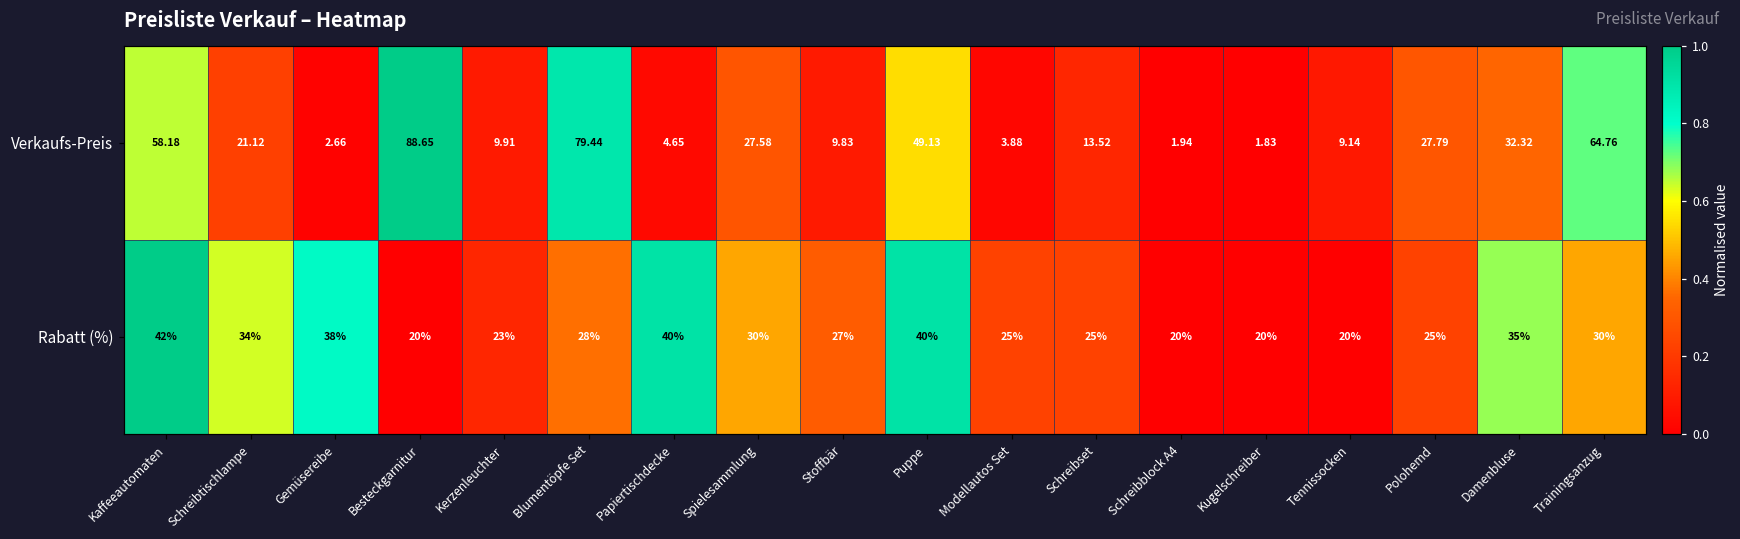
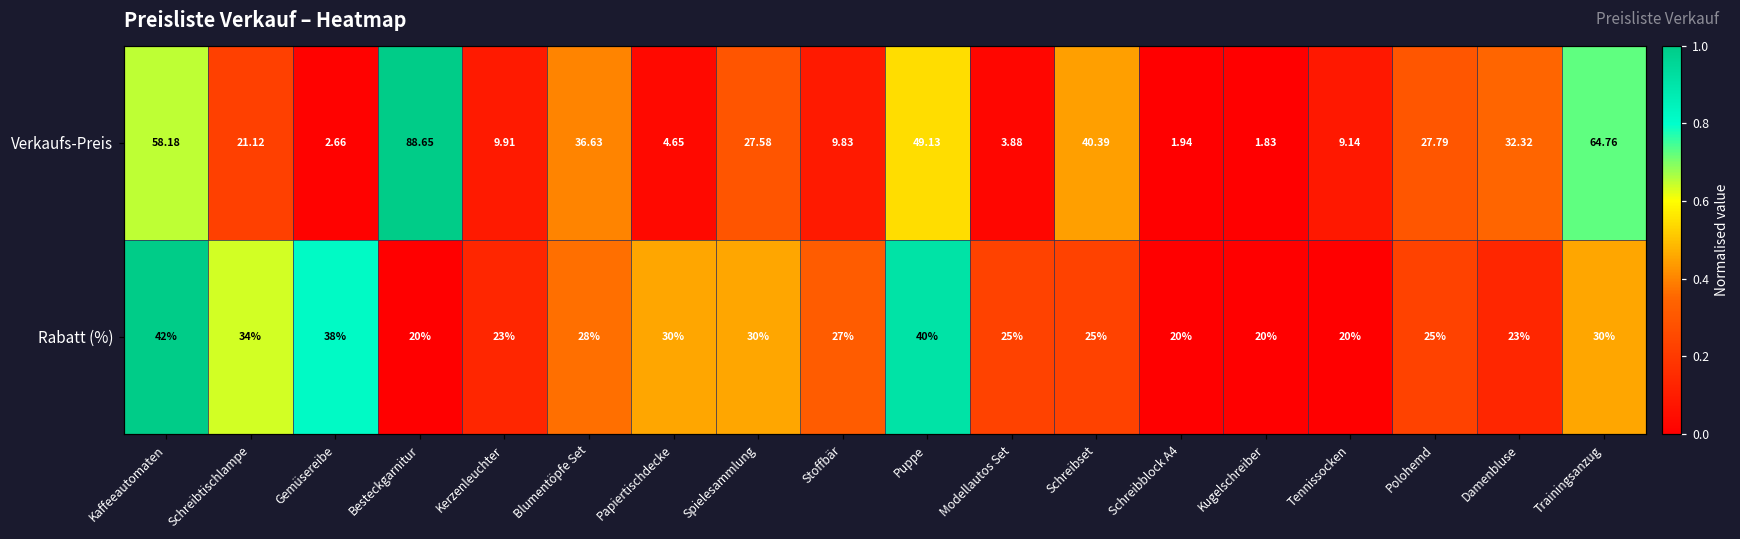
  {
    "Verkaufs-Preis": {
      "Kaffeeautomaten": "58.18",
      "Schreibtischlampe": "21.12",
      "Gemüsereibe": "2.66",
      "Besteckgarnitur": "88.65",
      "Kerzenleuchter": "9.91",
-     "Blumentöpfe Set": "79.44",
+     "Blumentöpfe Set": "36.63",
      "Papiertischdecke": "4.65",
      "Spielesammlung": "27.58",
      "Stoffbär": "9.83",
      "Puppe": "49.13",
      "Modellautos Set": "3.88",
-     "Schreibset": "13.52",
+     "Schreibset": "40.39",
      "Schreibblock A4": "1.94",
      "Kugelschreiber": "1.83",
      "Tennissocken": "9.14",
      "Polohemd": "27.79",
      "Damenbluse": "32.32",
      "Trainingsanzug": "64.76"
    },
    "Rabatt (%)": {
      "Kaffeeautomaten": "42%",
      "Schreibtischlampe": "34%",
      "Gemüsereibe": "38%",
      "Besteckgarnitur": "20%",
      "Kerzenleuchter": "23%",
      "Blumentöpfe Set": "28%",
-     "Papiertischdecke": "40%",
+     "Papiertischdecke": "30%",
      "Spielesammlung": "30%",
      "Stoffbär": "27%",
      "Puppe": "40%",
      "Modellautos Set": "25%",
      "Schreibset": "25%",
      "Schreibblock A4": "20%",
      "Kugelschreiber": "20%",
      "Tennissocken": "20%",
      "Polohemd": "25%",
-     "Damenbluse": "35%",
+     "Damenbluse": "23%",
      "Trainingsanzug": "30%"
    }
  }
